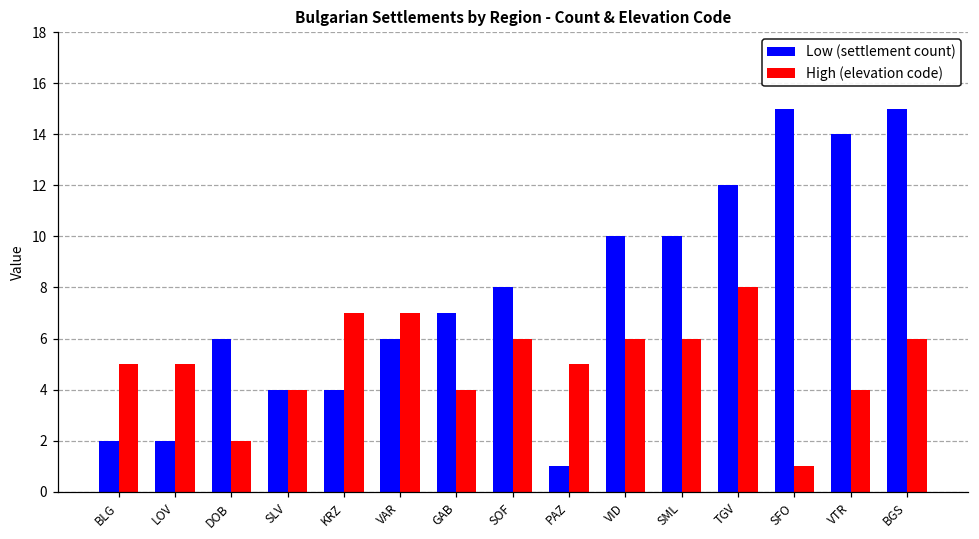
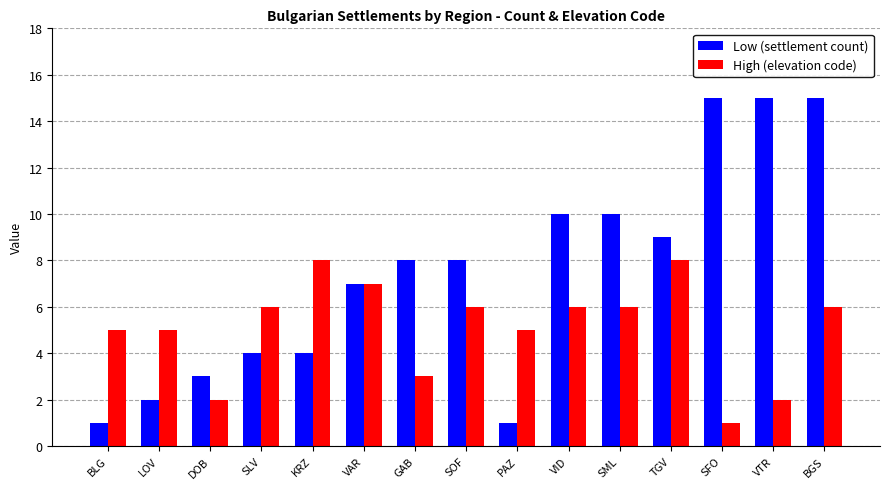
  {
    "Low (settlement count)": {
-     "BLG": 2,
+     "BLG": 1,
      "LOV": 2,
-     "DOB": 6,
+     "DOB": 3,
      "SLV": 4,
      "KRZ": 4,
-     "VAR": 6,
-     "GAB": 7,
+     "VAR": 7,
+     "GAB": 8,
      "SOF": 8,
      "PAZ": 1,
      "VID": 10,
      "SML": 10,
-     "TGV": 12,
+     "TGV": 9,
      "SFO": 15,
-     "VTR": 14,
+     "VTR": 15,
      "BGS": 15
    },
    "High (elevation code)": {
      "BLG": 5,
      "LOV": 5,
      "DOB": 2,
-     "SLV": 4,
-     "KRZ": 7,
+     "SLV": 6,
+     "KRZ": 8,
      "VAR": 7,
-     "GAB": 4,
+     "GAB": 3,
      "SOF": 6,
      "PAZ": 5,
      "VID": 6,
      "SML": 6,
      "TGV": 8,
      "SFO": 1,
-     "VTR": 4,
+     "VTR": 2,
      "BGS": 6
    }
  }
